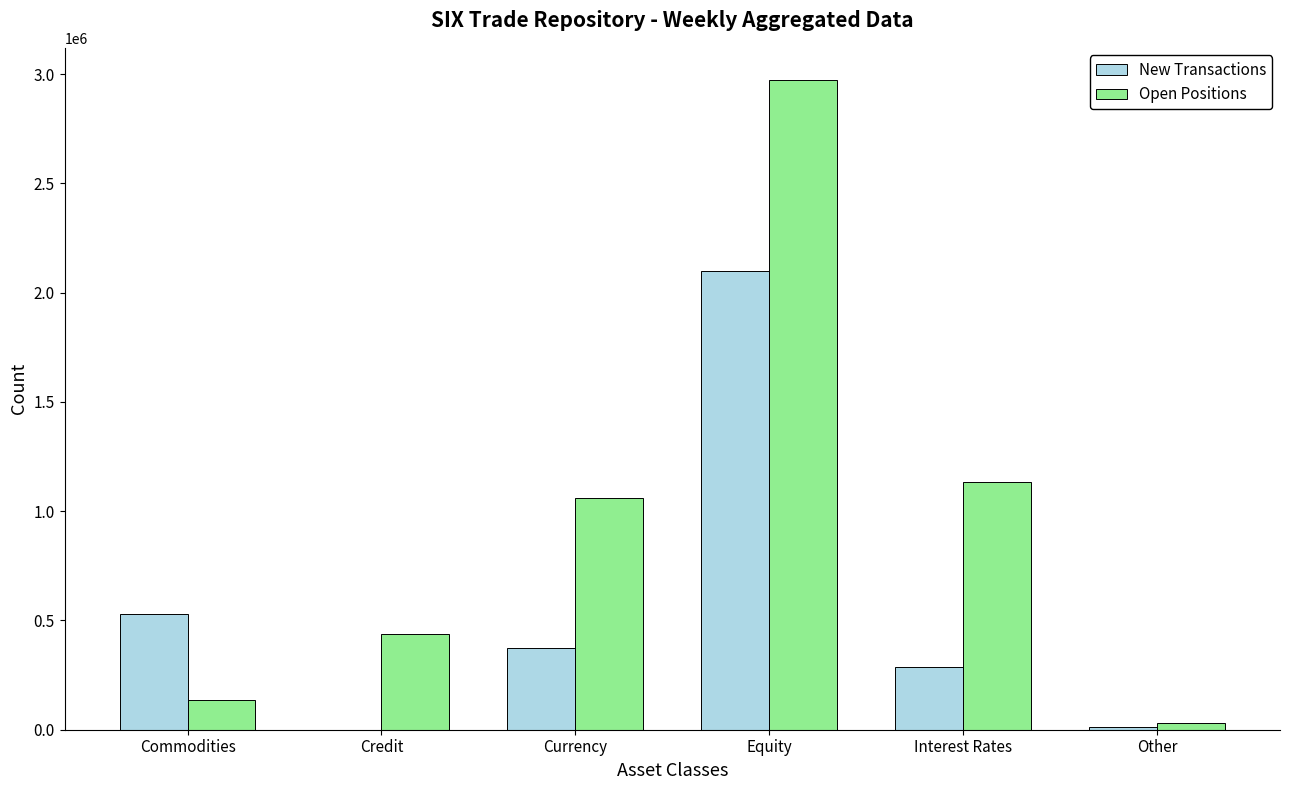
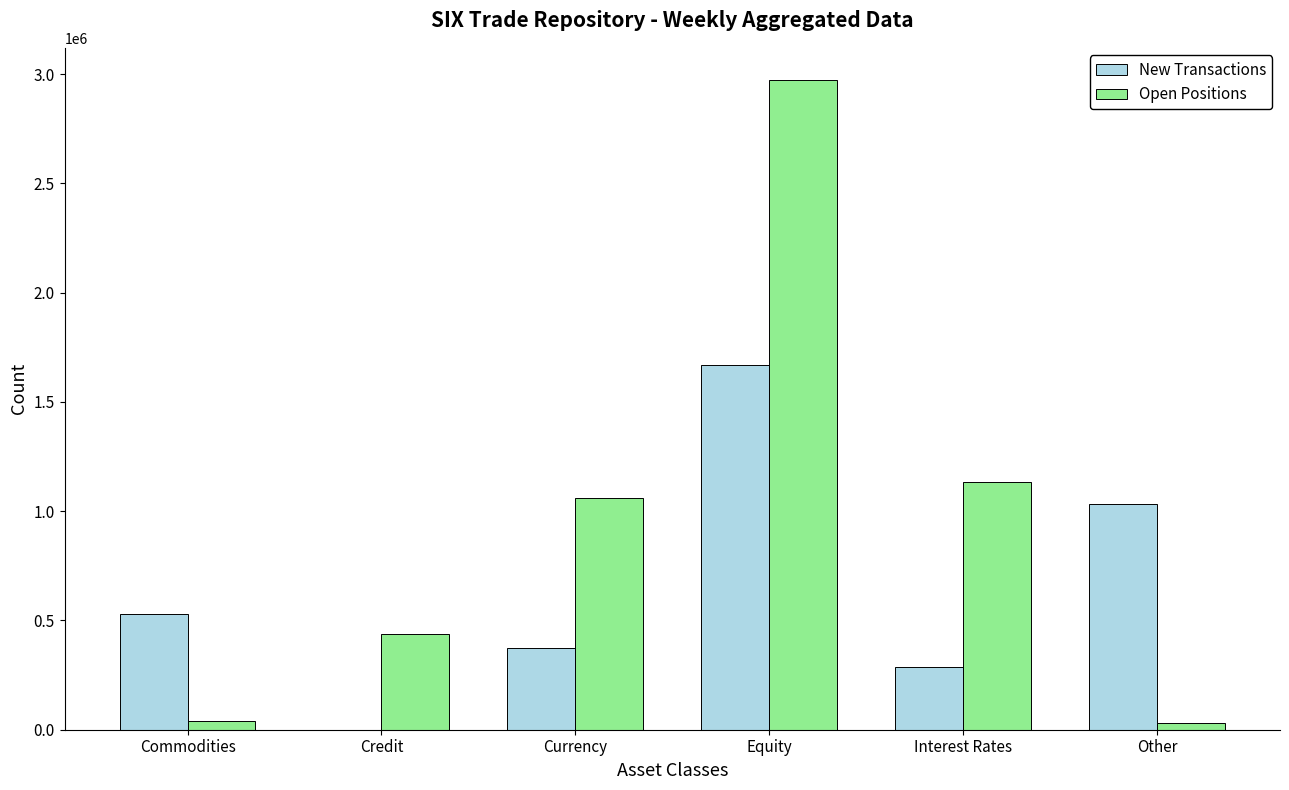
  {
    "New Transactions": {
      "Commodities": 530000,
      "Currency": 380000,
-     "Equity": 2100000,
+     "Equity": 1670000,
      "Interest Rates": 290000,
-     "Other": 10000
+     "Other": 1030000
    },
    "Open Positions": {
-     "Commodities": 130000,
+     "Commodities": 40000,
      "Credit": 440000,
      "Currency": 1060000,
      "Equity": 2970000,
      "Interest Rates": 1140000,
      "Other": 30000
    }
  }
